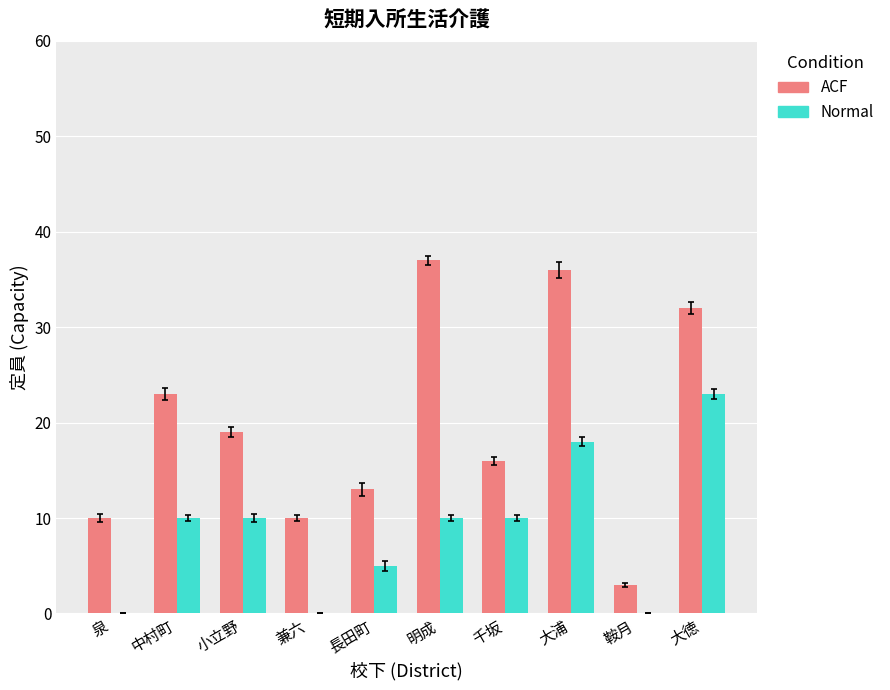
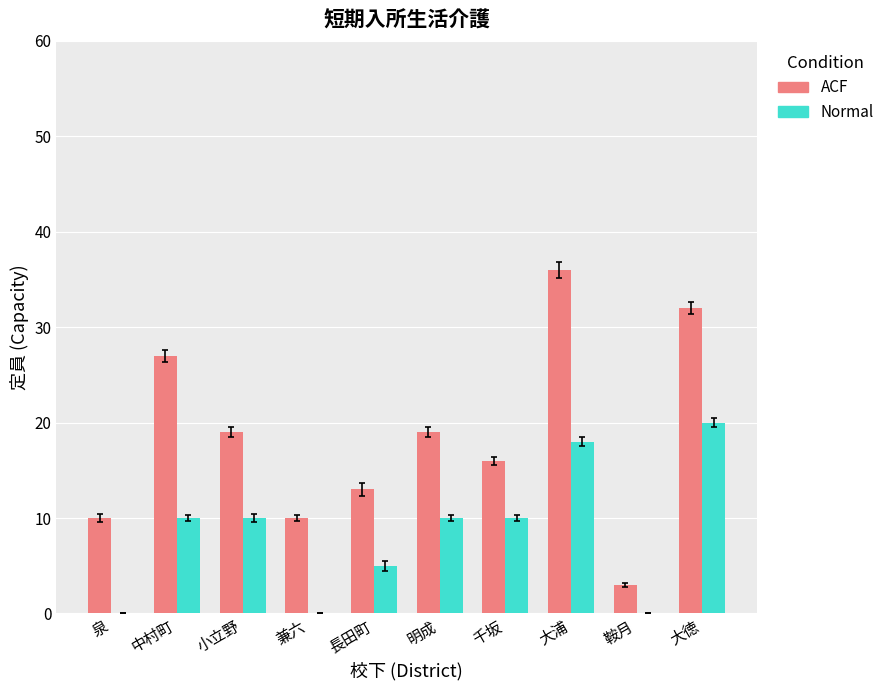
  {
    "ACF": {
      "泉": 10,
-     "中村町": 23,
+     "中村町": 27,
      "小立野": 19,
      "兼六": 10,
      "長田町": 13,
-     "明成": 37,
+     "明成": 19,
      "千坂": 16,
      "大浦": 36,
      "鞍月": 3,
      "大徳": 32
    },
    "Normal": {
      "泉": 0,
      "中村町": 10,
      "小立野": 10,
      "兼六": 0,
      "長田町": 5,
      "明成": 10,
      "千坂": 10,
      "大浦": 18,
      "鞍月": 0,
-     "大徳": 23
+     "大徳": 20
    }
  }
